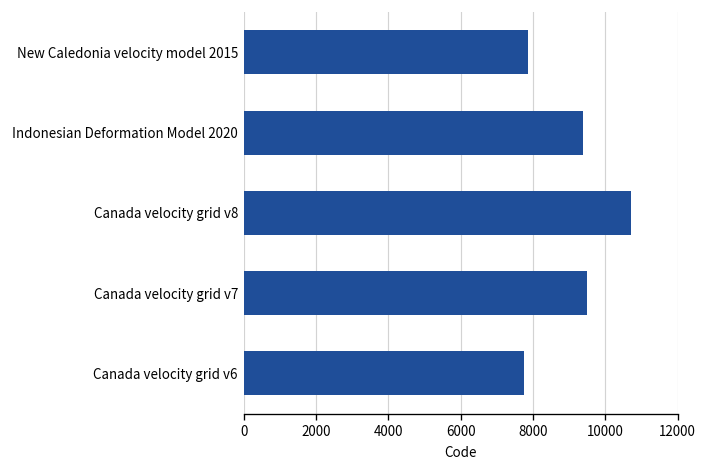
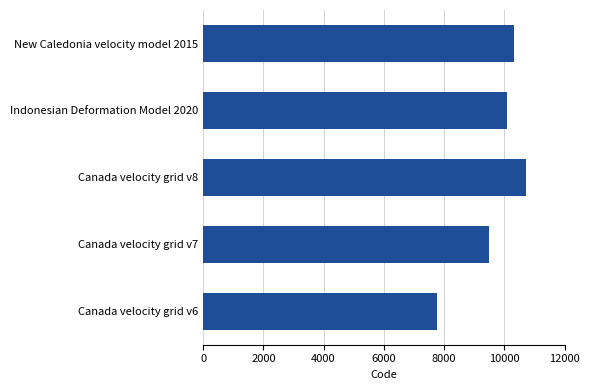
  {
-   "New Caledonia velocity model 2015": 7900,
-   "Indonesian Deformation Model 2020": 9400,
+   "New Caledonia velocity model 2015": 10300,
+   "Indonesian Deformation Model 2020": 10100,
    "Canada velocity grid v8": 10700,
    "Canada velocity grid v7": 9500,
    "Canada velocity grid v6": 7700
  }
